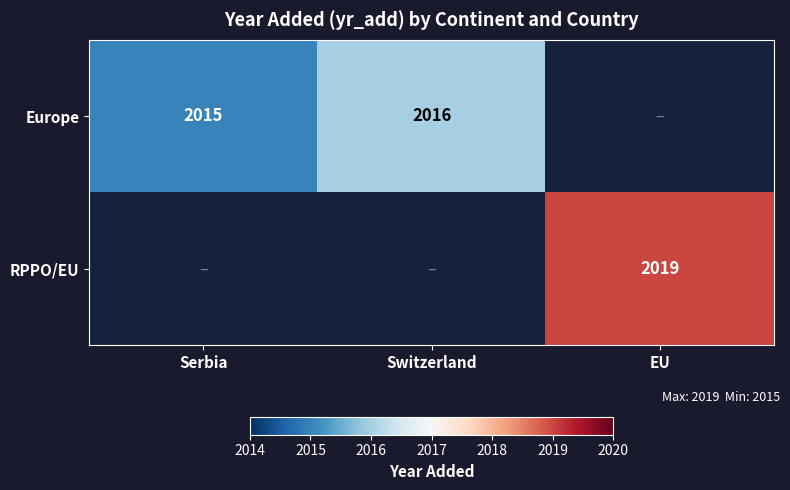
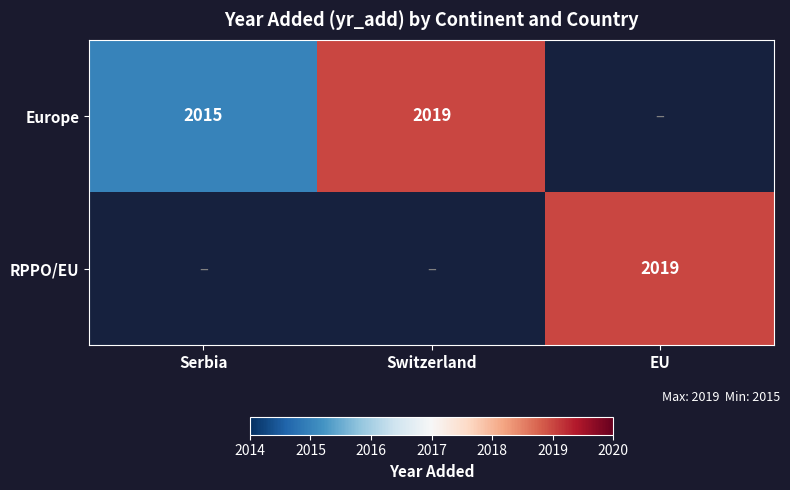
  {
    "Europe": {
      "Serbia": 2015,
-     "Switzerland": 2016
+     "Switzerland": 2019
    },
    "RPPO/EU": {
      "EU": 2019
    }
  }
